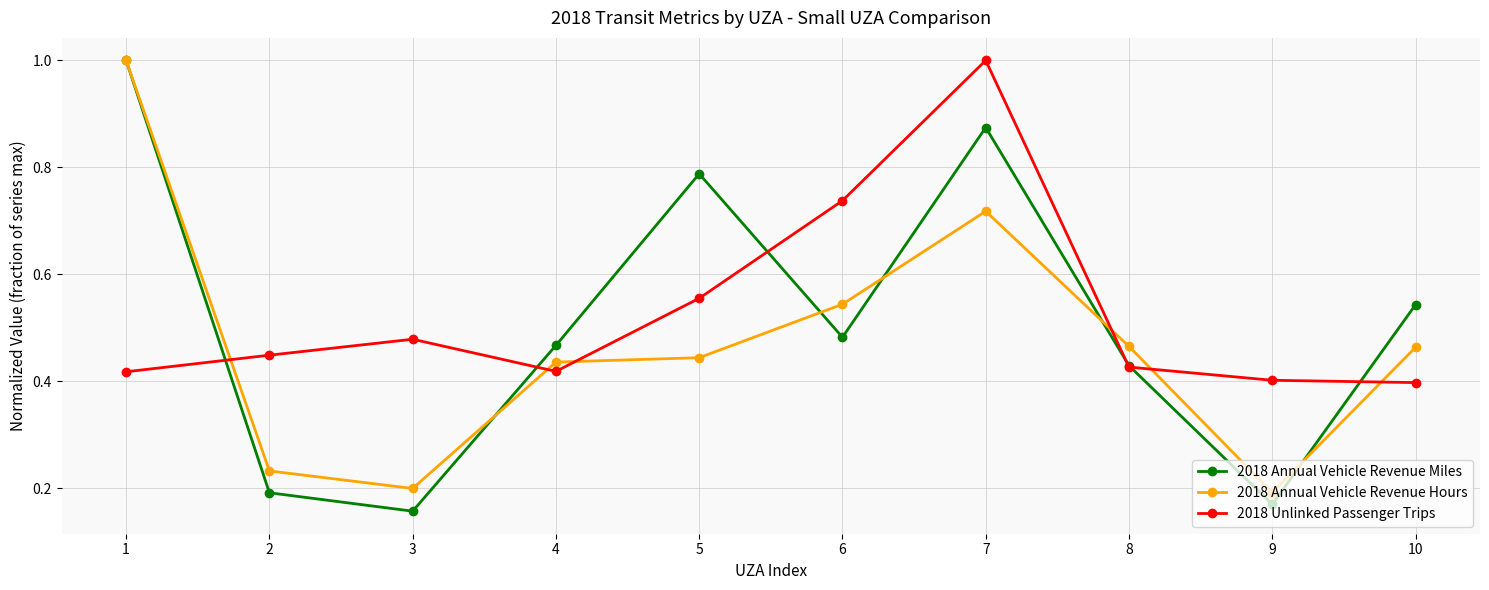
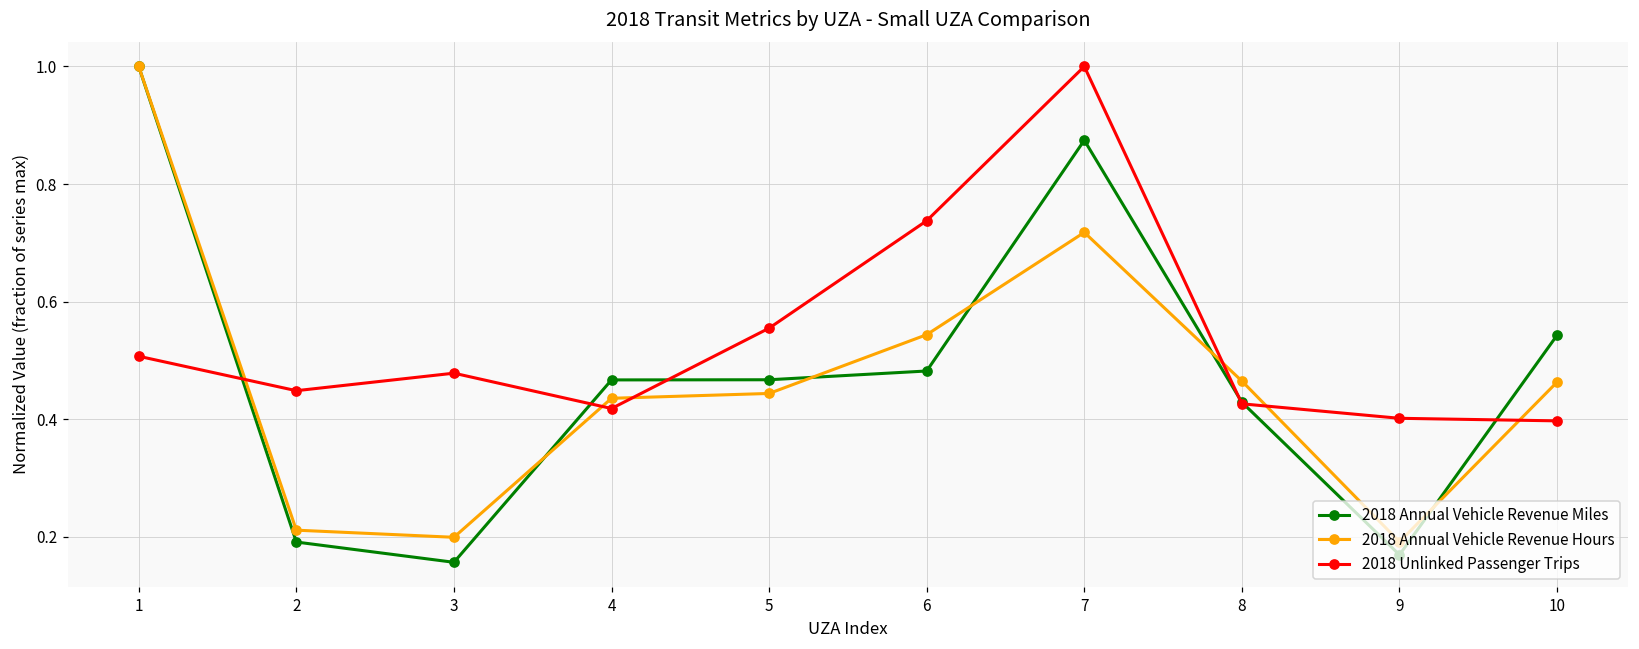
  {
    "2018 Annual Vehicle Revenue Miles": {
      "2": 0.19,
      "3": 0.16,
      "4": 0.47,
-     "5": 0.79,
+     "5": 0.47,
      "6": 0.48,
      "7": 0.87,
      "10": 0.54
    },
    "2018 Annual Vehicle Revenue Hours": {
-     "2": 0.23,
+     "2": 0.21,
      "3": 0.20,
      "4": 0.44,
      "5": 0.44,
      "6": 0.54,
      "7": 0.72,
      "8": 0.46,
      "10": 0.46
    },
    "2018 Unlinked Passenger Trips": {
-     "1": 0.42,
+     "1": 0.51,
      "2": 0.45,
      "3": 0.48,
      "4": 0.42,
      "5": 0.55,
      "6": 0.74,
      "7": 1.00,
      "9": 0.40,
      "10": 0.40
    }
  }
